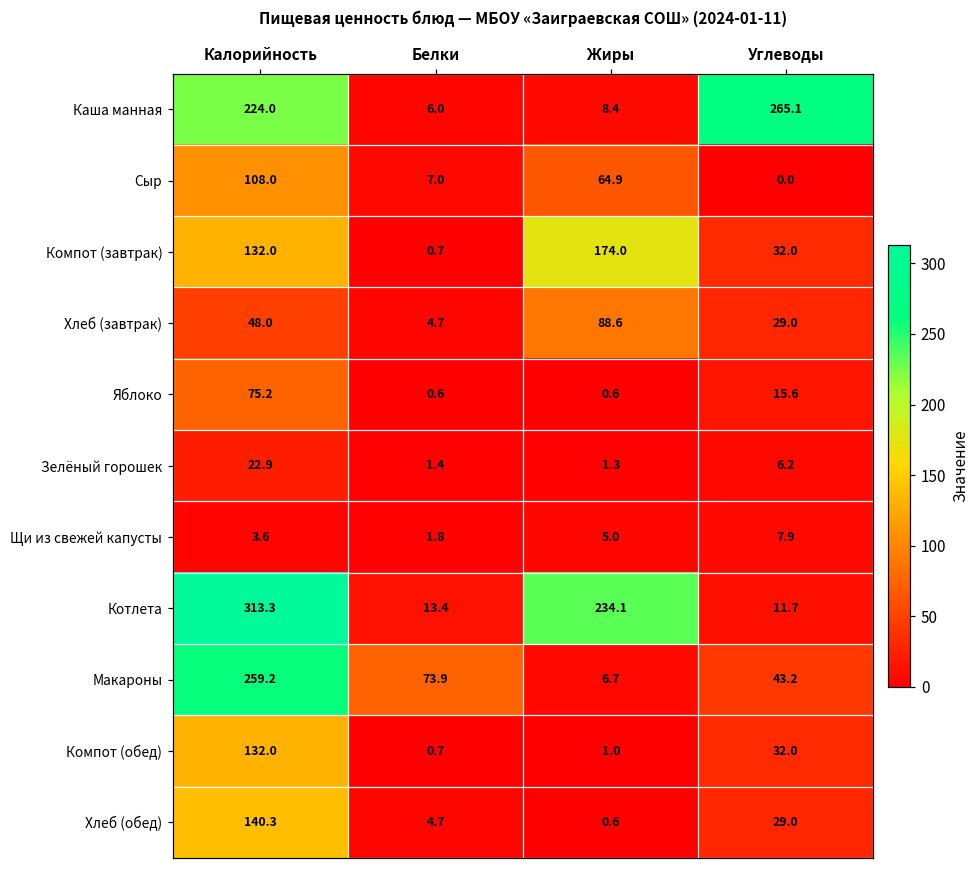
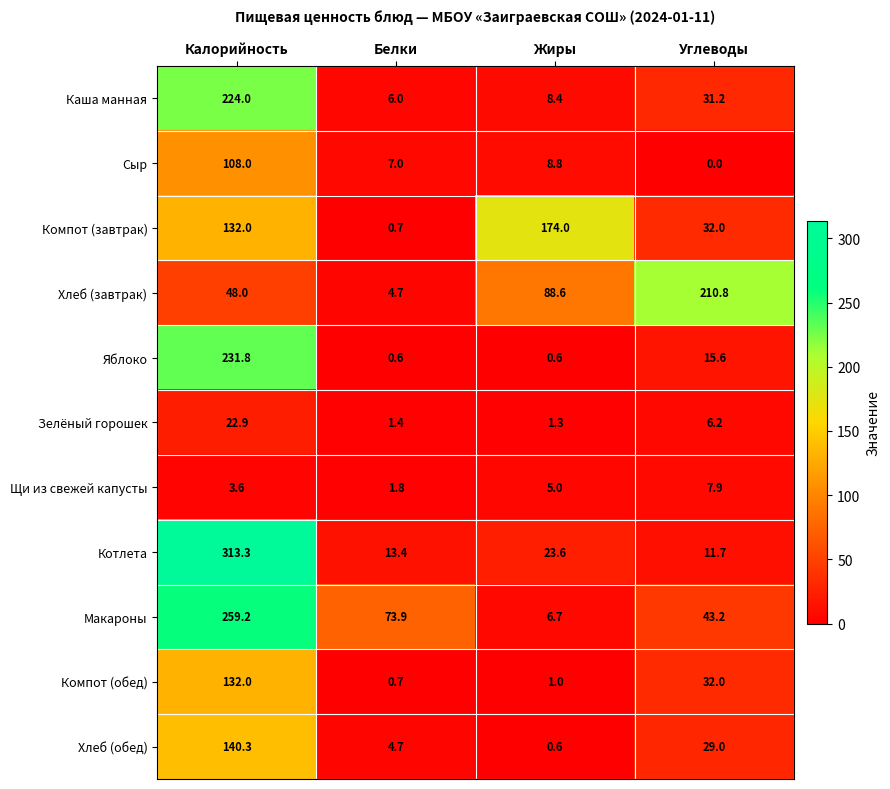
  {
    "Каша манная": {
      "Калорийность": 224.0,
      "Белки": 6.0,
      "Жиры": 8.4,
-     "Углеводы": 265.1
+     "Углеводы": 31.2
    },
    "Сыр": {
      "Калорийность": 108.0,
      "Белки": 7.0,
-     "Жиры": 64.9,
+     "Жиры": 8.8,
      "Углеводы": 0.0
    },
    "Компот (завтрак)": {
      "Калорийность": 132.0,
      "Белки": 0.7,
      "Жиры": 174.0,
      "Углеводы": 32.0
    },
    "Хлеб (завтрак)": {
      "Калорийность": 48.0,
      "Белки": 4.7,
      "Жиры": 88.6,
-     "Углеводы": 29.0
+     "Углеводы": 210.8
    },
    "Яблоко": {
-     "Калорийность": 75.2,
+     "Калорийность": 231.8,
      "Белки": 0.6,
      "Жиры": 0.6,
      "Углеводы": 15.6
    },
    "Зелёный горошек": {
      "Калорийность": 22.9,
      "Белки": 1.4,
      "Жиры": 1.3,
      "Углеводы": 6.2
    },
    "Щи из свежей капусты": {
      "Калорийность": 3.6,
      "Белки": 1.8,
      "Жиры": 5.0,
      "Углеводы": 7.9
    },
    "Котлета": {
      "Калорийность": 313.3,
      "Белки": 13.4,
-     "Жиры": 234.1,
+     "Жиры": 23.6,
      "Углеводы": 11.7
    },
    "Макароны": {
      "Калорийность": 259.2,
      "Белки": 73.9,
      "Жиры": 6.7,
      "Углеводы": 43.2
    },
    "Компот (обед)": {
      "Калорийность": 132.0,
      "Белки": 0.7,
      "Жиры": 1.0,
      "Углеводы": 32.0
    },
    "Хлеб (обед)": {
      "Калорийность": 140.3,
      "Белки": 4.7,
      "Жиры": 0.6,
      "Углеводы": 29.0
    }
  }
